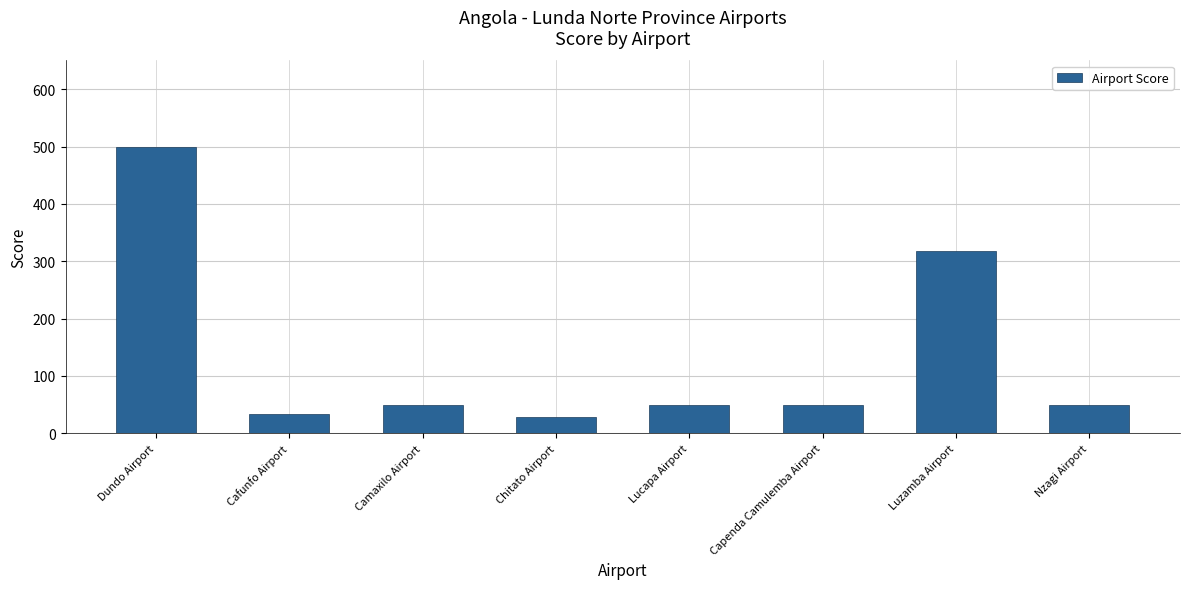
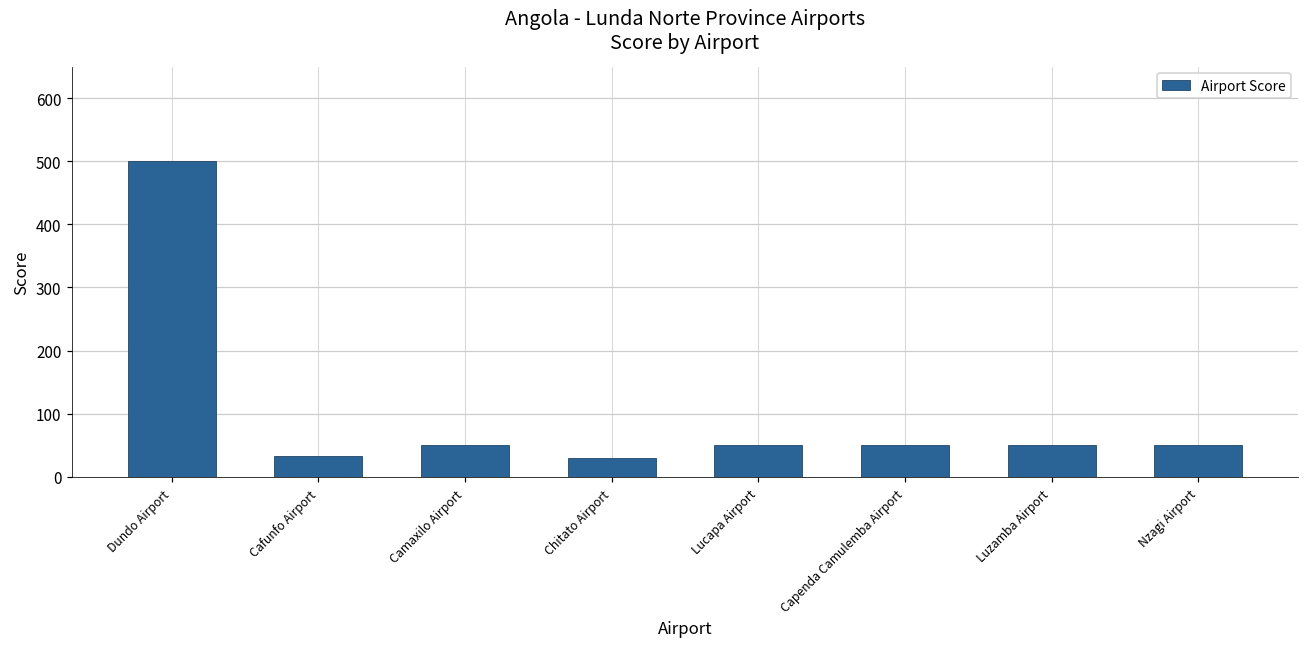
  {
    "Dundo Airport": 500,
    "Cafunfo Airport": 30,
    "Camaxilo Airport": 50,
    "Chitato Airport": 30,
    "Lucapa Airport": 50,
    "Capenda Camulemba Airport": 50,
-   "Luzamba Airport": 320,
+   "Luzamba Airport": 50,
    "Nzagi Airport": 50
  }
